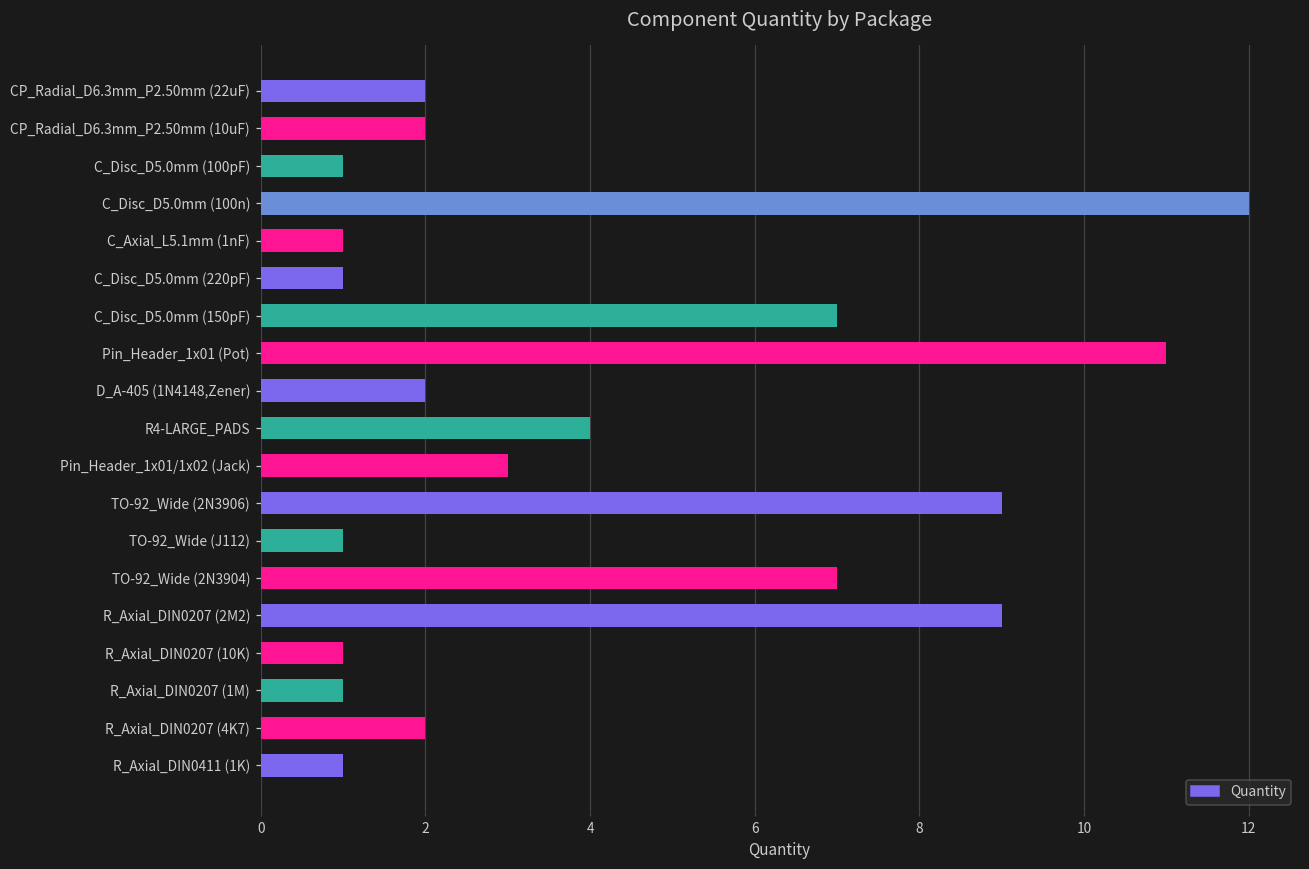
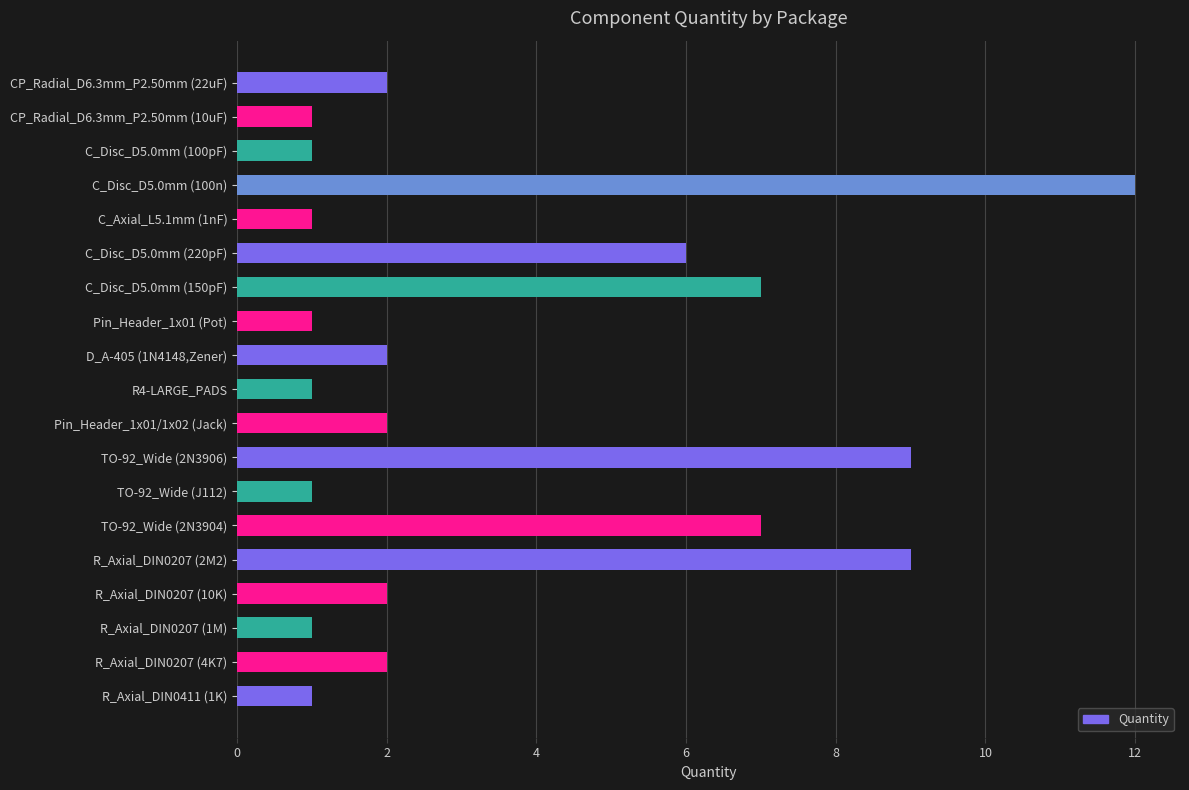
  {
    "CP_Radial_D6.3mm_P2.50mm (22uF)": 2,
-   "CP_Radial_D6.3mm_P2.50mm (10uF)": 2,
+   "CP_Radial_D6.3mm_P2.50mm (10uF)": 1,
    "C_Disc_D5.0mm (100pF)": 1,
    "C_Disc_D5.0mm (100n)": 12,
    "C_Axial_L5.1mm (1nF)": 1,
-   "C_Disc_D5.0mm (220pF)": 1,
+   "C_Disc_D5.0mm (220pF)": 6,
    "C_Disc_D5.0mm (150pF)": 7,
-   "Pin_Header_1x01 (Pot)": 11,
+   "Pin_Header_1x01 (Pot)": 1,
    "D_A-405 (1N4148,Zener)": 2,
-   "R4-LARGE_PADS": 4,
-   "Pin_Header_1x01/1x02 (Jack)": 3,
+   "R4-LARGE_PADS": 1,
+   "Pin_Header_1x01/1x02 (Jack)": 2,
    "TO-92_Wide (2N3906)": 9,
    "TO-92_Wide (J112)": 1,
    "TO-92_Wide (2N3904)": 7,
    "R_Axial_DIN0207 (2M2)": 9,
-   "R_Axial_DIN0207 (10K)": 1,
+   "R_Axial_DIN0207 (10K)": 2,
    "R_Axial_DIN0207 (1M)": 1,
    "R_Axial_DIN0207 (4K7)": 2,
    "R_Axial_DIN0411 (1K)": 1
  }
